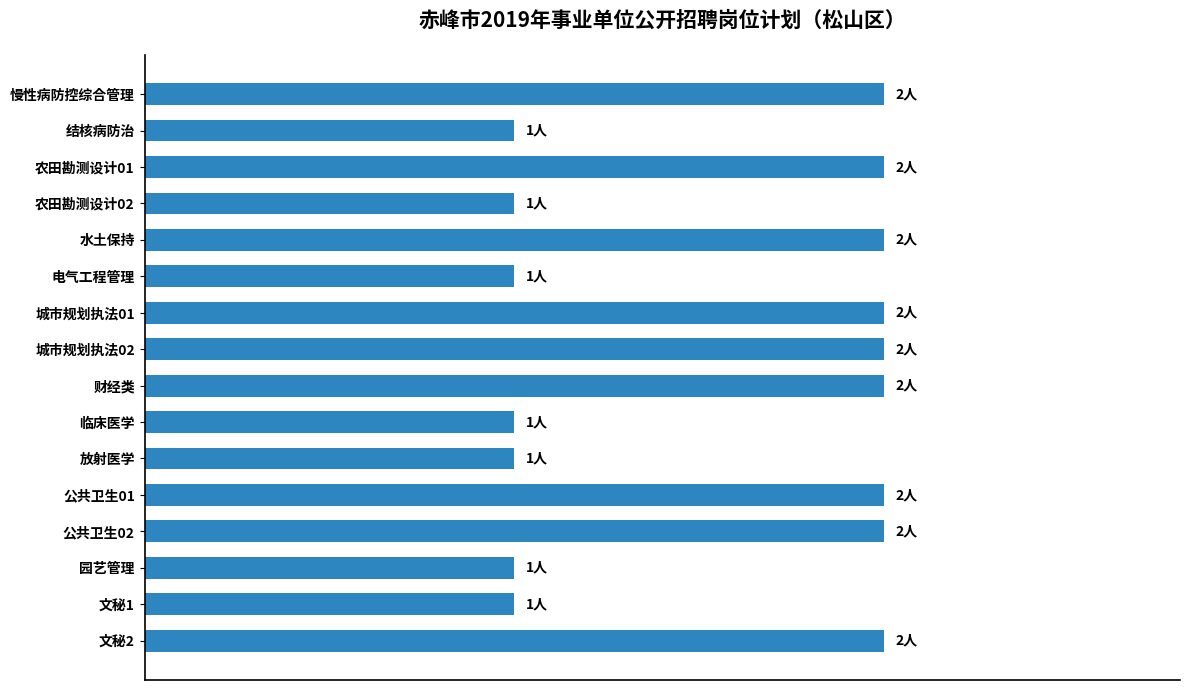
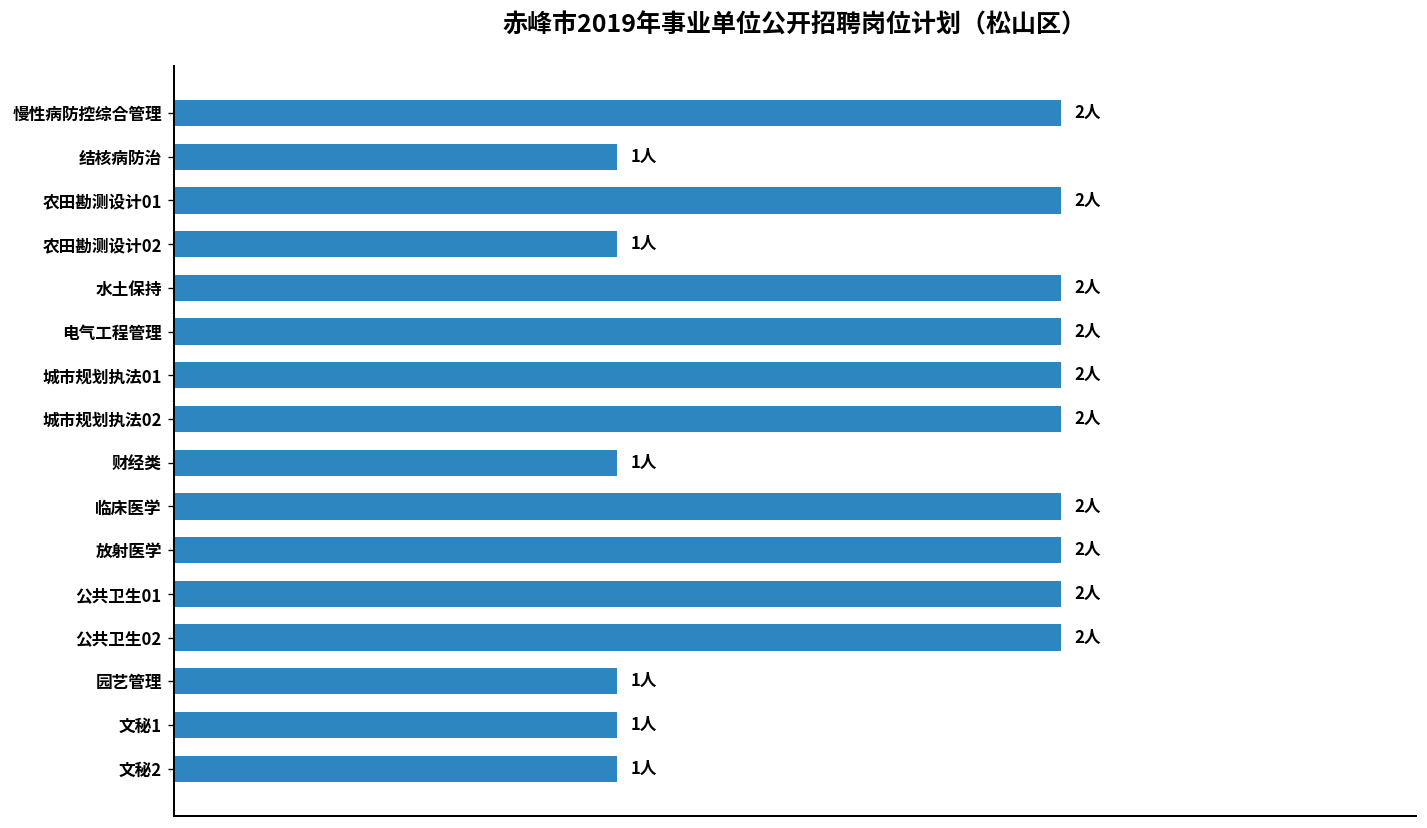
  {
    "慢性病防控综合管理": "2人",
    "结核病防治": "1人",
    "农田勘测设计01": "2人",
    "农田勘测设计02": "1人",
    "水土保持": "2人",
-   "电气工程管理": "1人",
+   "电气工程管理": "2人",
    "城市规划执法01": "2人",
    "城市规划执法02": "2人",
-   "财经类": "2人",
-   "临床医学": "1人",
-   "放射医学": "1人",
+   "财经类": "1人",
+   "临床医学": "2人",
+   "放射医学": "2人",
    "公共卫生01": "2人",
    "公共卫生02": "2人",
    "园艺管理": "1人",
    "文秘1": "1人",
-   "文秘2": "2人"
+   "文秘2": "1人"
  }
